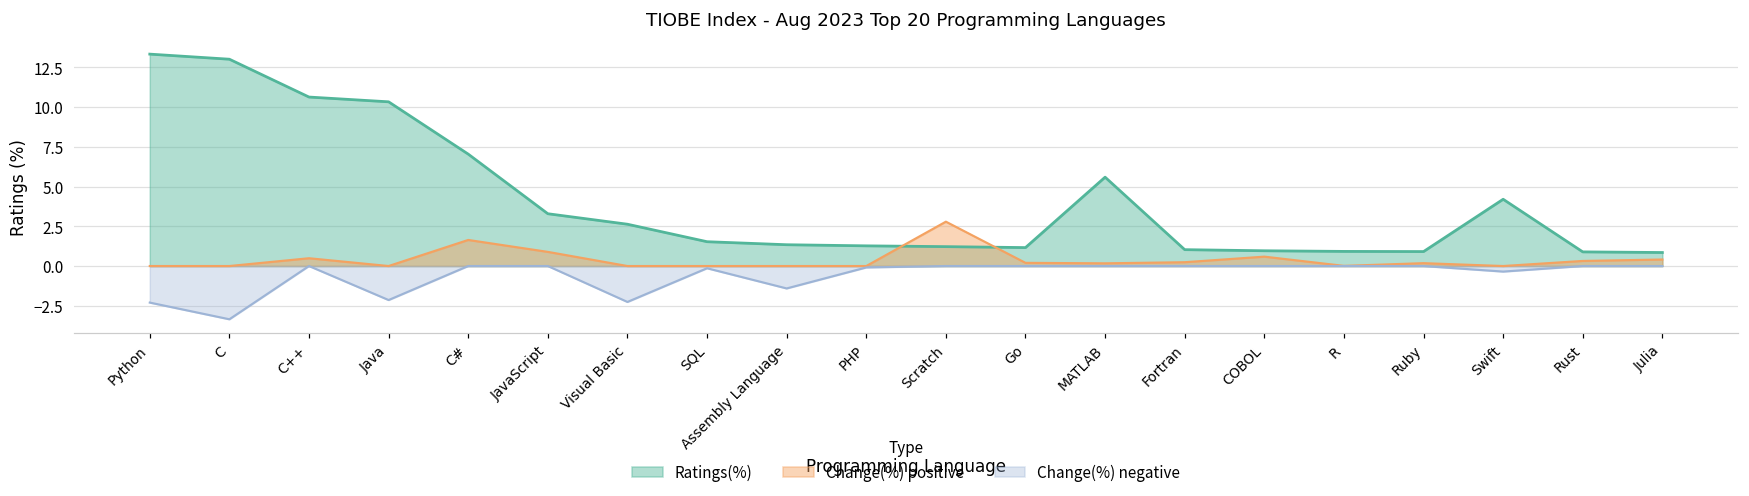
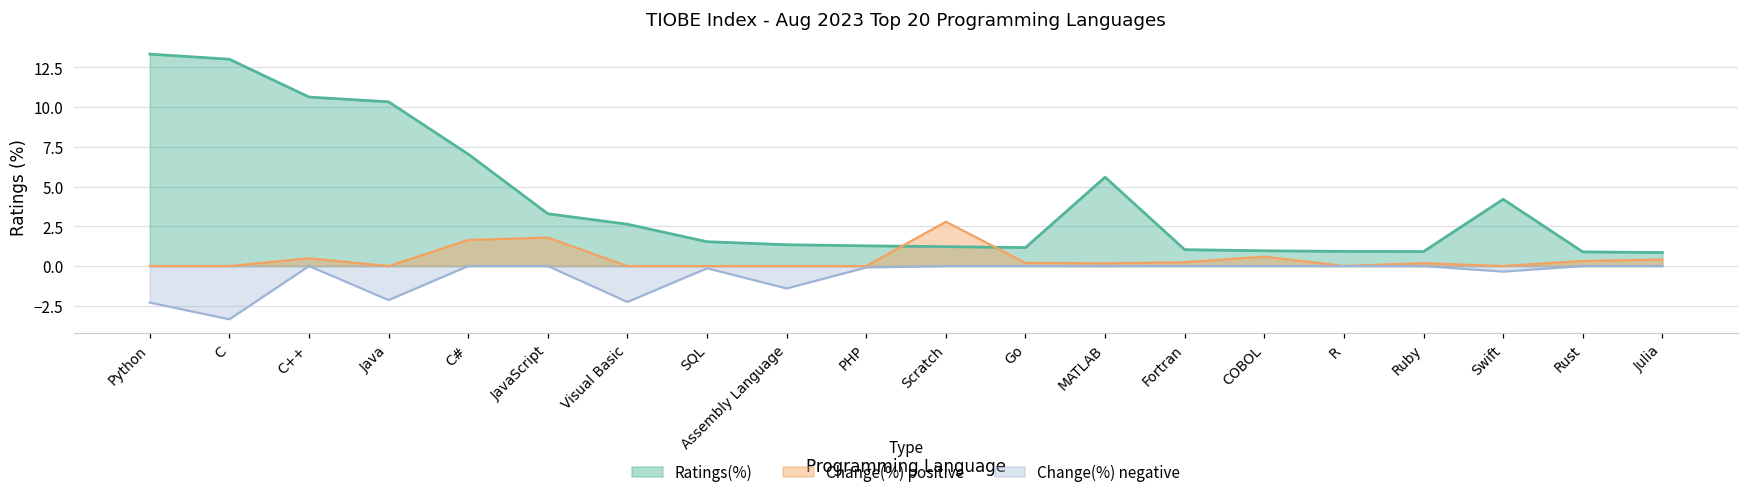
  {
    "Ratings(%)": {
      "Python": 13.3,
      "C": 13.0,
      "C++": 10.6,
      "Java": 10.3,
      "C#": 7.0,
      "JavaScript": 3.3,
      "Visual Basic": 2.6,
      "SQL": 1.5,
      "Assembly Language": 1.3,
      "PHP": 1.3,
      "Scratch": 1.2,
      "Go": 1.2,
      "MATLAB": 5.6,
      "Fortran": 1.0,
      "COBOL": 1.0,
      "R": 0.9,
      "Ruby": 0.9,
      "Swift": 4.2,
      "Rust": 0.9,
      "Julia": 0.9
    },
    "Change(%) positive": {
      "C++": 0.5,
      "C#": 1.6,
-     "JavaScript": 0.9,
+     "JavaScript": 1.8,
      "Scratch": 2.8,
      "Go": 0.2,
      "Fortran": 0.2,
      "COBOL": 0.6,
      "Ruby": 0.2,
      "Rust": 0.3,
      "Julia": 0.4
    }
  }
